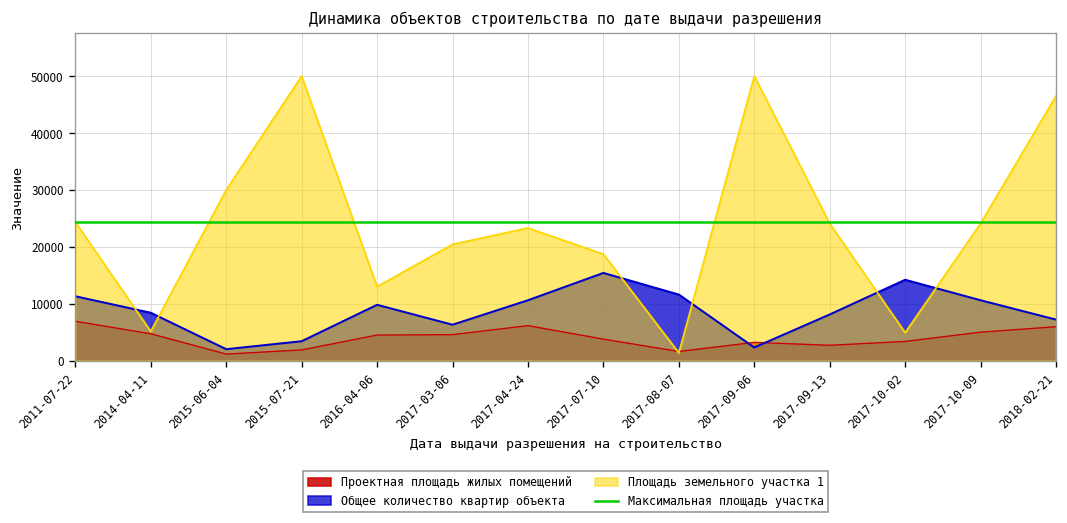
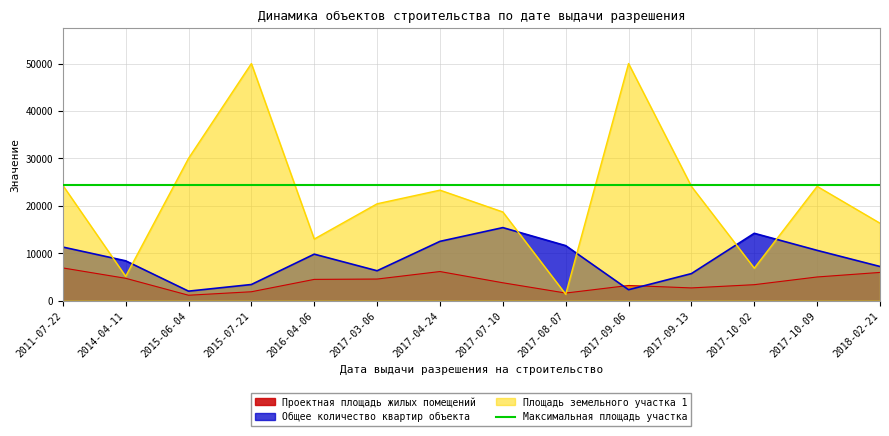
  {
    "Проектная площадь жилых помещений": {
      "2011-07-22": 7000,
      "2015-06-04": 1000,
      "2015-07-21": 2000,
      "2016-04-06": 4000,
      "2017-03-06": 5000,
      "2017-04-24": 6000,
      "2017-07-10": 4000,
      "2017-09-06": 3000,
      "2017-09-13": 3000,
      "2017-10-02": 3000,
      "2017-10-09": 5000,
      "2018-02-21": 6000
    },
    "Общее количество квартир объекта": {
      "2011-07-22": 11000,
      "2014-04-11": 8000,
      "2015-06-04": 2000,
      "2015-07-21": 3000,
      "2016-04-06": 10000,
      "2017-03-06": 6000,
-     "2017-04-24": 11000,
+     "2017-04-24": 13000,
      "2017-07-10": 15000,
      "2017-08-07": 12000,
      "2017-09-06": 2000,
-     "2017-09-13": 8000,
+     "2017-09-13": 6000,
      "2017-10-02": 14000,
      "2017-10-09": 11000,
      "2018-02-21": 7000
    },
    "Площадь земельного участка 1": {
      "2011-07-22": 24000,
      "2015-06-04": 30000,
      "2015-07-21": 50000,
      "2016-04-06": 13000,
      "2017-03-06": 20000,
      "2017-04-24": 23000,
      "2017-07-10": 19000,
      "2017-09-06": 50000,
      "2017-09-13": 24000,
-     "2017-10-02": 5000,
+     "2017-10-02": 7000,
      "2017-10-09": 24000,
-     "2018-02-21": 46000
+     "2018-02-21": 16000
    }
  }
